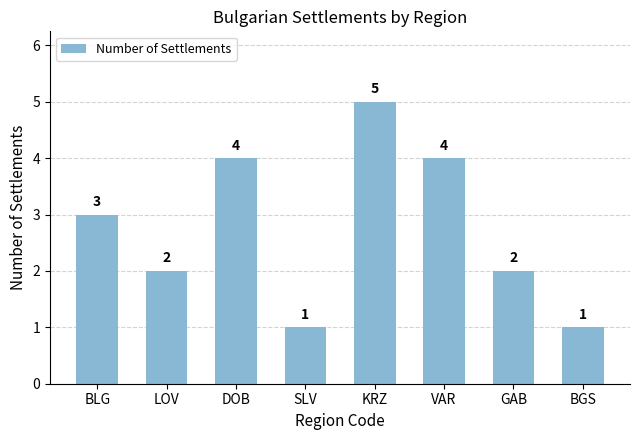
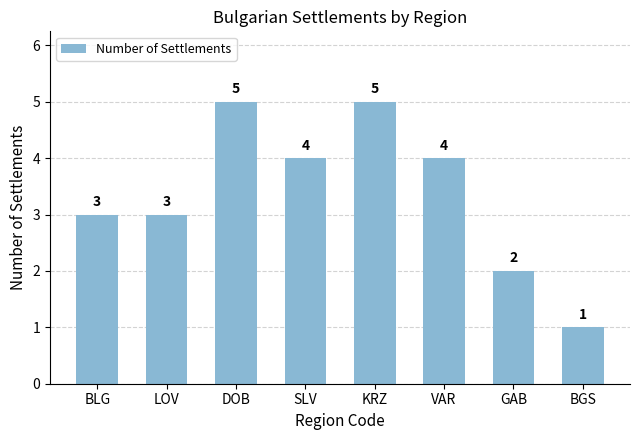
  {
    "BLG": 3,
-   "LOV": 2,
-   "DOB": 4,
-   "SLV": 1,
+   "LOV": 3,
+   "DOB": 5,
+   "SLV": 4,
    "KRZ": 5,
    "VAR": 4,
    "GAB": 2,
    "BGS": 1
  }
